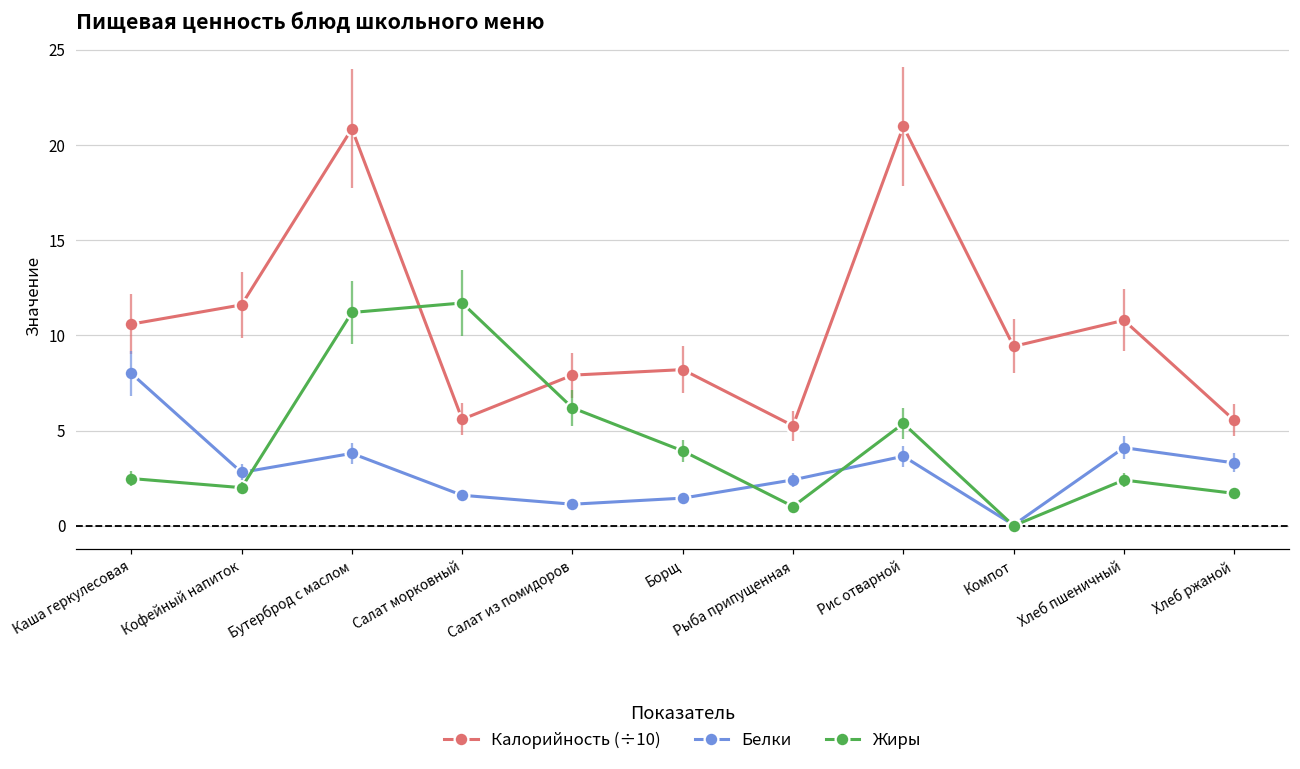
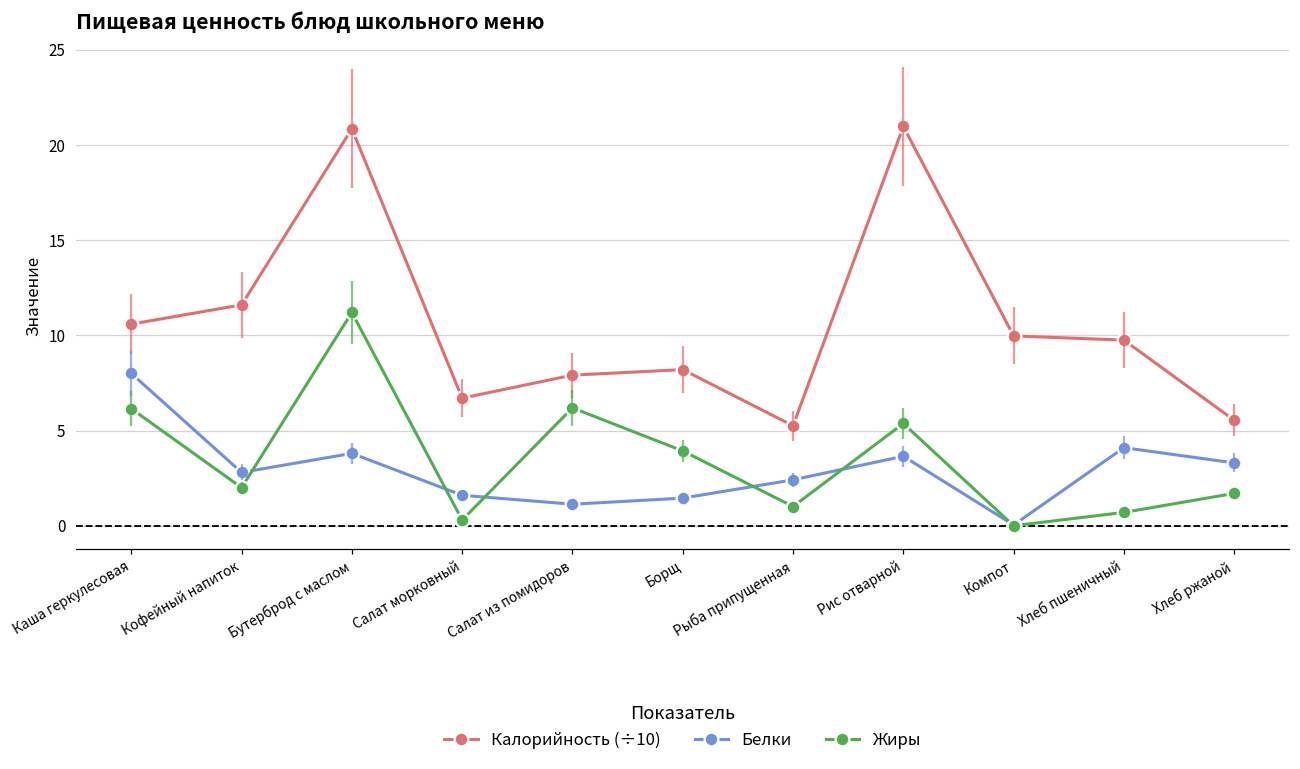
  {
    "Калорийность (÷10)": {
      "Каша геркулесовая": 10.6,
      "Кофейный напиток": 11.6,
      "Бутерброд с маслом": 20.9,
-     "Салат морковный": 5.6,
+     "Салат морковный": 6.7,
      "Салат из помидоров": 7.9,
      "Борщ": 8.2,
      "Рыба припущенная": 5.3,
      "Рис отварной": 21.0,
-     "Компот": 9.4,
-     "Хлеб пшеничный": 10.8,
+     "Компот": 10.0,
+     "Хлеб пшеничный": 9.8,
      "Хлеб ржаной": 5.5
    },
    "Белки": {
      "Каша геркулесовая": 8.0,
      "Кофейный напиток": 2.8,
      "Бутерброд с маслом": 3.8,
      "Салат морковный": 1.6,
      "Салат из помидоров": 1.1,
      "Борщ": 1.5,
      "Рыба припущенная": 2.4,
      "Рис отварной": 3.7,
      "Хлеб пшеничный": 4.1,
      "Хлеб ржаной": 3.3
    },
    "Жиры": {
-     "Каша геркулесовая": 2.5,
+     "Каша геркулесовая": 6.2,
      "Кофейный напиток": 2.0,
      "Бутерброд с маслом": 11.2,
-     "Салат морковный": 11.7,
+     "Салат морковный": 0.3,
      "Салат из помидоров": 6.2,
      "Борщ": 3.9,
      "Рыба припущенная": 1.0,
      "Рис отварной": 5.4,
-     "Хлеб пшеничный": 2.4,
+     "Хлеб пшеничный": 0.7,
      "Хлеб ржаной": 1.7
    }
  }
